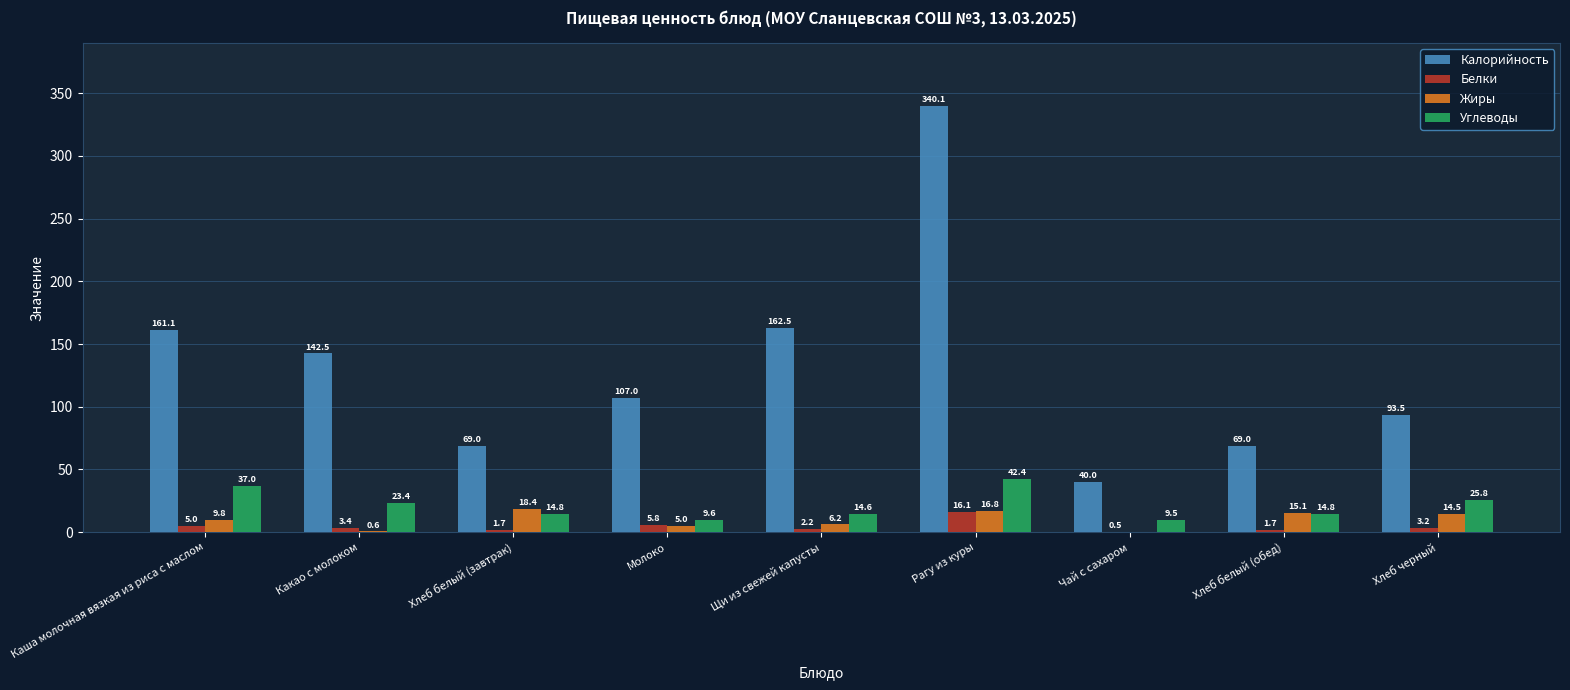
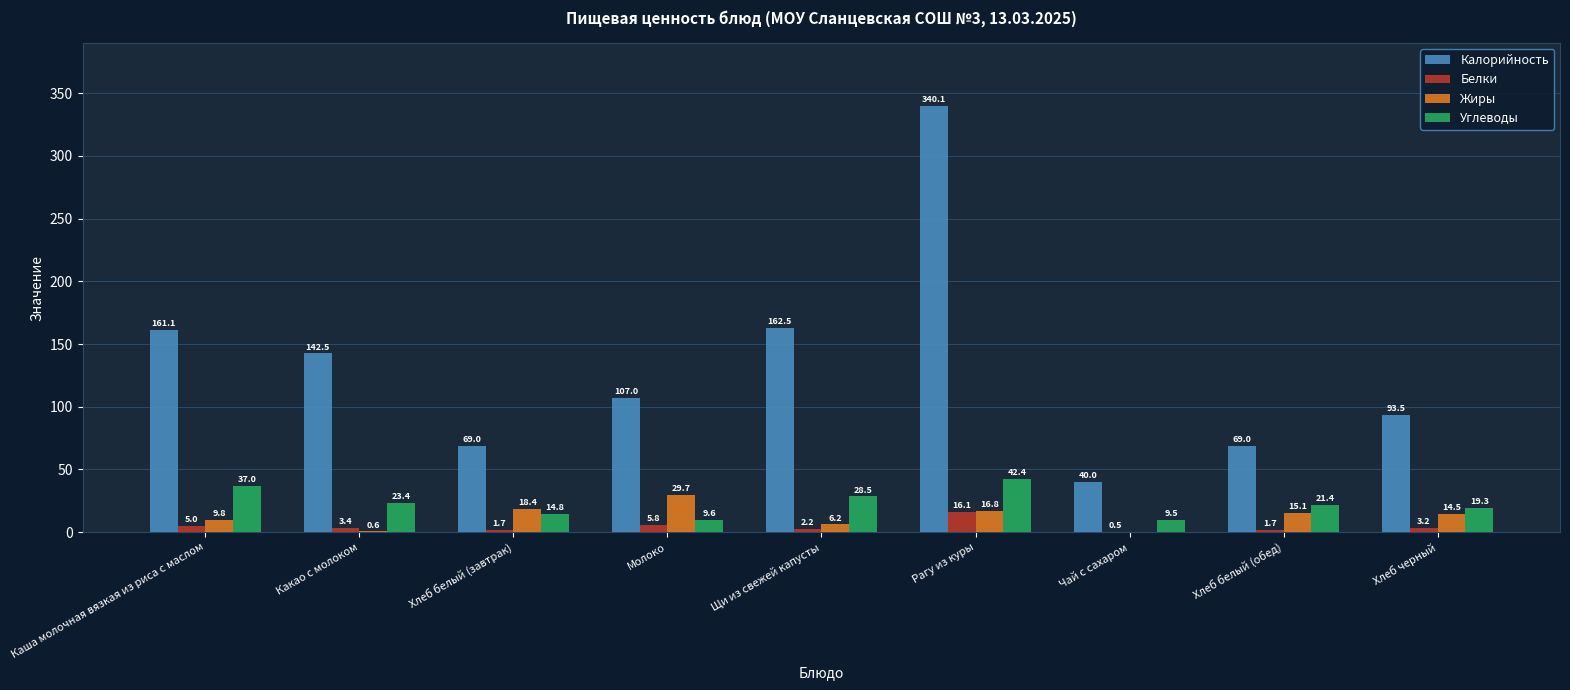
  {
    "Калорийность": {
      "Каша молочная вязкая из риса с маслом": 161.1,
      "Какао с молоком": 142.5,
      "Хлеб белый (завтрак)": 69.0,
      "Молоко": 107.0,
      "Щи из свежей капусты": 162.5,
      "Рагу из куры": 340.1,
      "Чай с сахаром": 40.0,
      "Хлеб белый (обед)": 69.0,
      "Хлеб черный": 93.5
    },
    "Белки": {
      "Каша молочная вязкая из риса с маслом": 5.0,
      "Какао с молоком": 3.4,
      "Хлеб белый (завтрак)": 1.7,
      "Молоко": 5.8,
      "Щи из свежей капусты": 2.2,
      "Рагу из куры": 16.1,
      "Чай с сахаром": 0.5,
      "Хлеб белый (обед)": 1.7,
      "Хлеб черный": 3.2
    },
    "Жиры": {
      "Каша молочная вязкая из риса с маслом": 9.8,
      "Какао с молоком": 0.6,
      "Хлеб белый (завтрак)": 18.4,
-     "Молоко": 5.0,
+     "Молоко": 29.7,
      "Щи из свежей капусты": 6.2,
      "Рагу из куры": 16.8,
      "Хлеб белый (обед)": 15.1,
      "Хлеб черный": 14.5
    },
    "Углеводы": {
      "Каша молочная вязкая из риса с маслом": 37.0,
      "Какао с молоком": 23.4,
      "Хлеб белый (завтрак)": 14.8,
      "Молоко": 9.6,
-     "Щи из свежей капусты": 14.6,
+     "Щи из свежей капусты": 28.5,
      "Рагу из куры": 42.4,
      "Чай с сахаром": 9.5,
-     "Хлеб белый (обед)": 14.8,
-     "Хлеб черный": 25.8
+     "Хлеб белый (обед)": 21.4,
+     "Хлеб черный": 19.3
    }
  }
